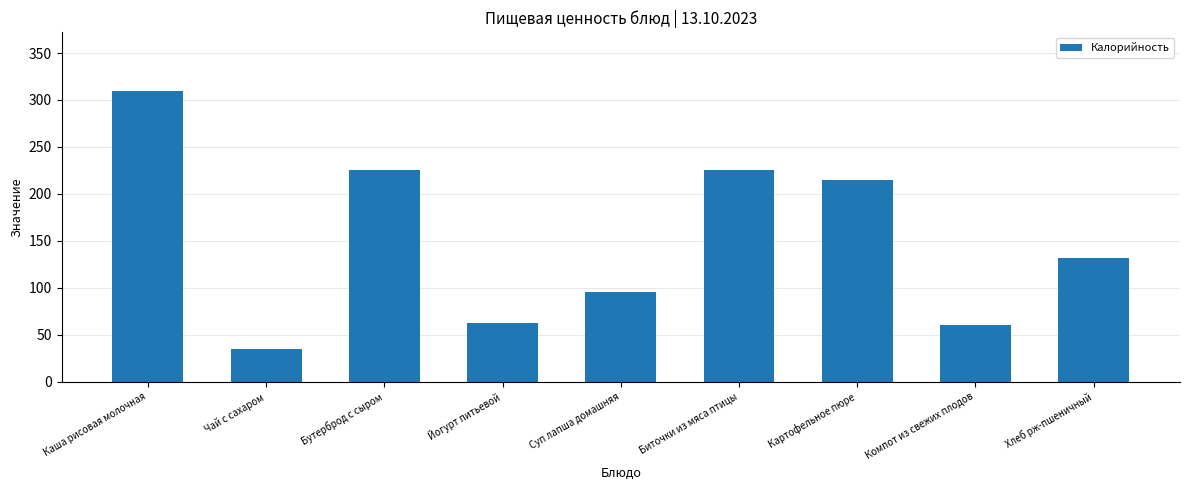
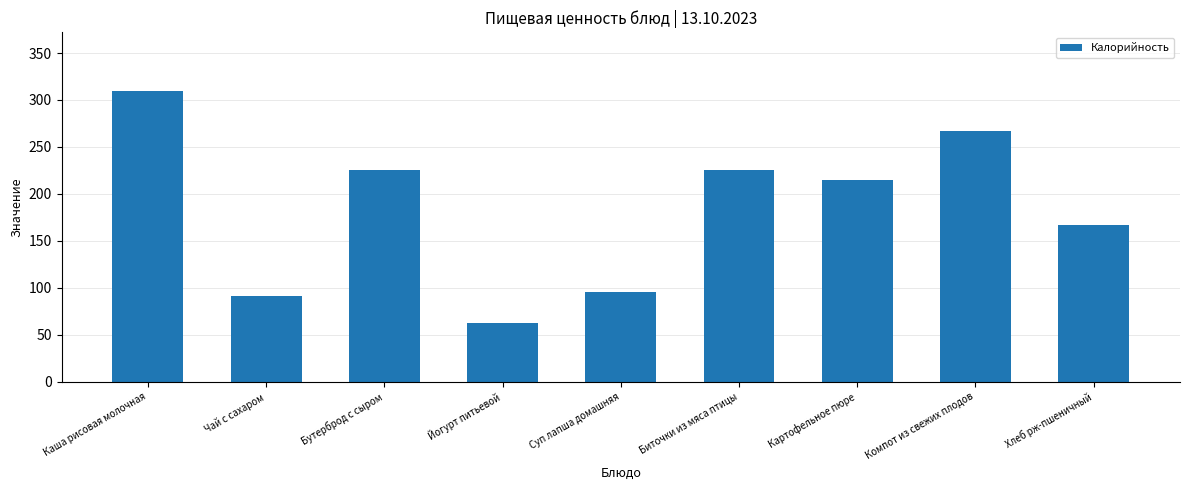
  {
    "Каша рисовая молочная": 310,
-   "Чай с сахаром": 40,
+   "Чай с сахаром": 90,
    "Бутерброд с сыром": 230,
    "Йогурт питьевой": 60,
    "Суп лапша домашняя": 100,
    "Биточки из мяса птицы": 230,
    "Картофельное пюре": 220,
-   "Компот из свежих плодов": 60,
-   "Хлеб рж-пшеничный": 130
+   "Компот из свежих плодов": 270,
+   "Хлеб рж-пшеничный": 170
  }
